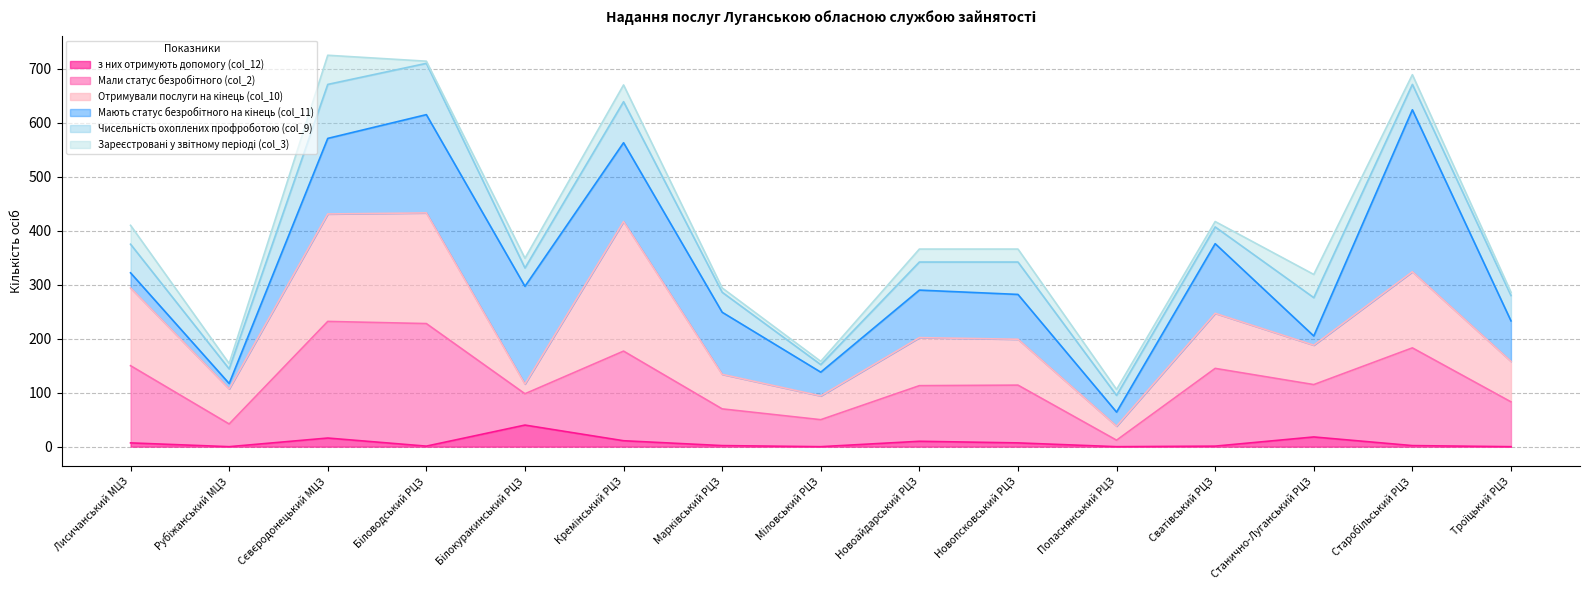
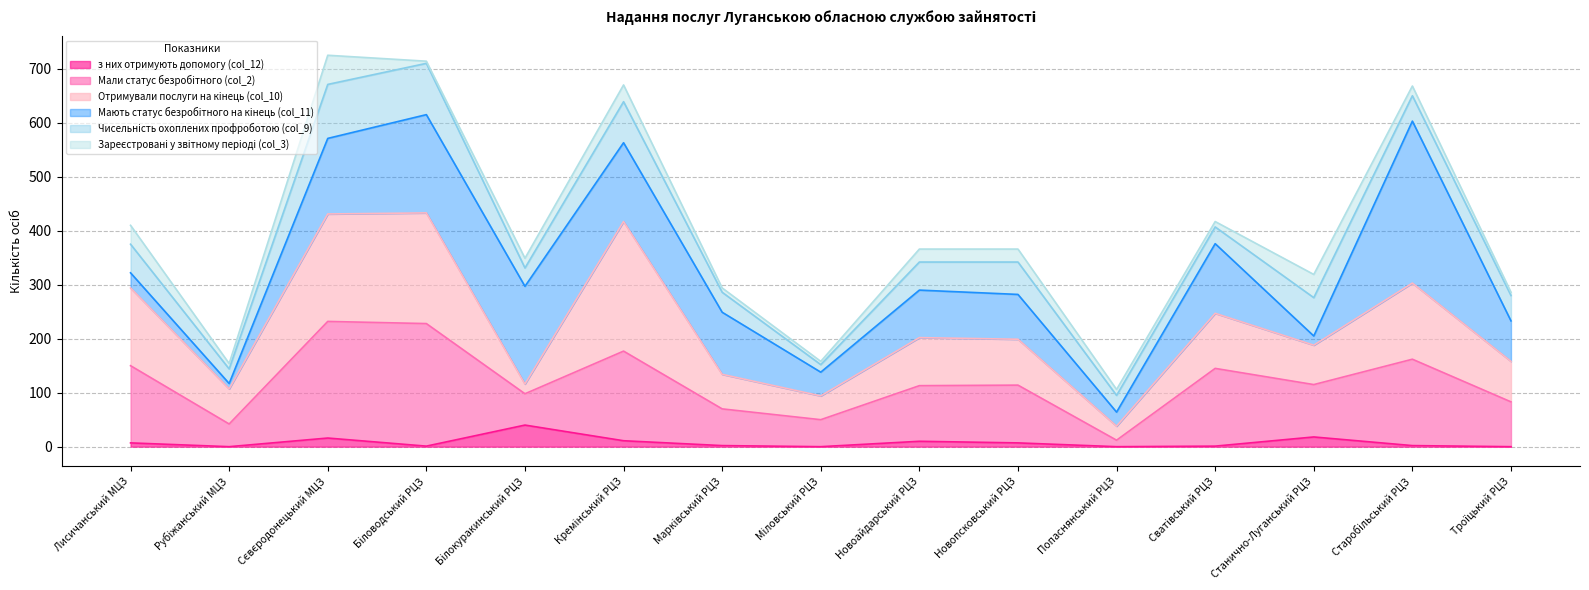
  {
    "з них отримують допомогу (col_12)": {
      "Лисичанський МЦЗ": 10,
      "Рубіжанський МЦЗ": 0,
      "Сєвєродонецький МЦЗ": 20,
      "Біловодський РЦЗ": 0,
      "Білокуракинський РЦЗ": 40,
      "Кремінський РЦЗ": 10,
      "Марківський РЦЗ": 0,
      "Міловський РЦЗ": 0,
      "Новоайдарський РЦЗ": 10,
      "Новопсковський РЦЗ": 10,
      "Попаснянський РЦЗ": 0,
      "Сватівський РЦЗ": 0,
      "Станично-Луганський РЦЗ": 20,
      "Старобільський РЦЗ": 0,
      "Троїцький РЦЗ": 0
    },
    "Мали статус безробітного (col_2)": {
      "Лисичанський МЦЗ": 140,
      "Рубіжанський МЦЗ": 40,
      "Сєвєродонецький МЦЗ": 220,
      "Біловодський РЦЗ": 230,
      "Білокуракинський РЦЗ": 60,
      "Кремінський РЦЗ": 170,
      "Марківський РЦЗ": 70,
      "Міловський РЦЗ": 50,
      "Новоайдарський РЦЗ": 100,
      "Новопсковський РЦЗ": 110,
      "Попаснянський РЦЗ": 10,
      "Сватівський РЦЗ": 140,
      "Станично-Луганський РЦЗ": 100,
-     "Старобільський РЦЗ": 180,
+     "Старобільський РЦЗ": 160,
      "Троїцький РЦЗ": 80
    },
    "Отримували послуги на кінець (col_10)": {
      "Лисичанський МЦЗ": 140,
      "Рубіжанський МЦЗ": 70,
      "Сєвєродонецький МЦЗ": 200,
      "Біловодський РЦЗ": 210,
      "Білокуракинський РЦЗ": 20,
      "Кремінський РЦЗ": 240,
      "Марківський РЦЗ": 60,
      "Міловський РЦЗ": 40,
      "Новоайдарський РЦЗ": 90,
      "Новопсковський РЦЗ": 90,
      "Попаснянський РЦЗ": 30,
      "Сватівський РЦЗ": 100,
      "Станично-Луганський РЦЗ": 70,
      "Старобільський РЦЗ": 140,
      "Троїцький РЦЗ": 80
    },
    "Мають статус безробітного на кінець (col_11)": {
      "Лисичанський МЦЗ": 30,
      "Рубіжанський МЦЗ": 10,
      "Сєвєродонецький МЦЗ": 140,
      "Біловодський РЦЗ": 180,
      "Білокуракинський РЦЗ": 180,
      "Кремінський РЦЗ": 150,
      "Марківський РЦЗ": 120,
      "Міловський РЦЗ": 40,
      "Новоайдарський РЦЗ": 90,
      "Новопсковський РЦЗ": 80,
      "Попаснянський РЦЗ": 30,
      "Сватівський РЦЗ": 130,
      "Станично-Луганський РЦЗ": 20,
      "Старобільський РЦЗ": 300,
      "Троїцький РЦЗ": 80
    }
  }
